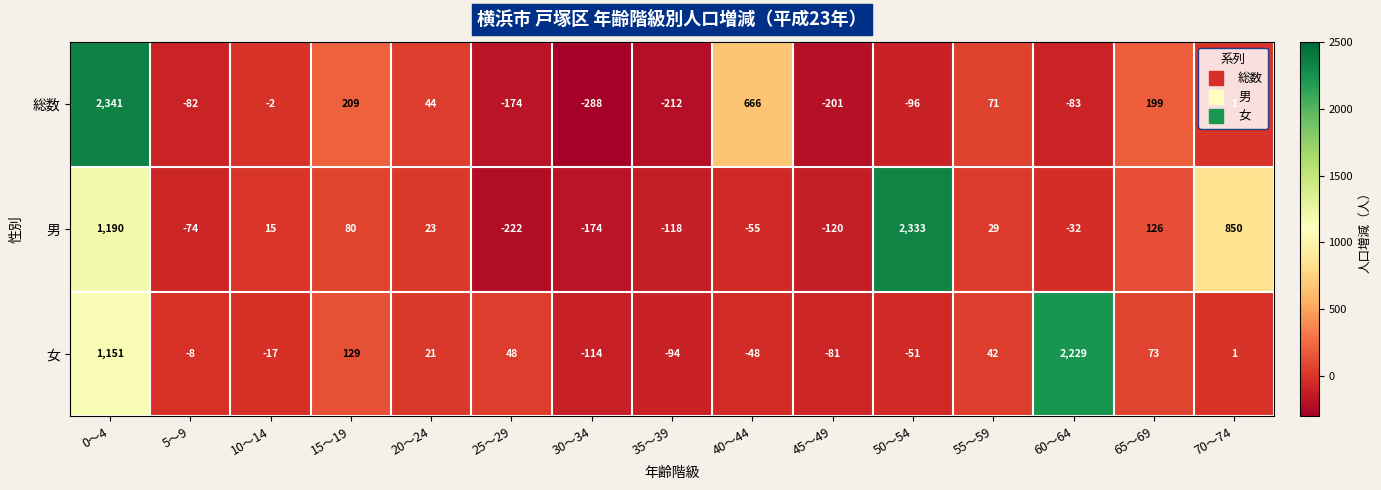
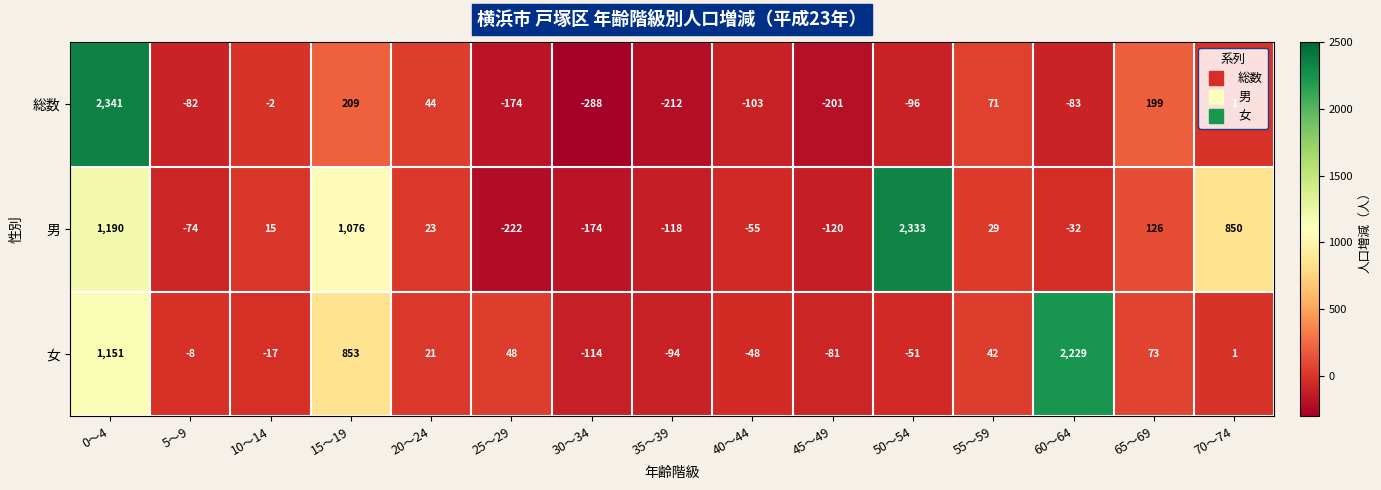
  {
    "総数": {
      "0～4": "2,341",
      "5～9": "-82",
      "10～14": "-2",
      "15～19": "209",
      "20～24": "44",
      "25～29": "-174",
      "30～34": "-288",
      "35～39": "-212",
-     "40～44": "666",
+     "40～44": "-103",
      "45～49": "-201",
      "50～54": "-96",
      "55～59": "71",
      "60～64": "-83",
      "65～69": "199"
    },
    "男": {
      "0～4": "1,190",
      "5～9": "-74",
      "10～14": "15",
-     "15～19": "80",
+     "15～19": "1,076",
      "20～24": "23",
      "25～29": "-222",
      "30～34": "-174",
      "35～39": "-118",
      "40～44": "-55",
      "45～49": "-120",
      "50～54": "2,333",
      "55～59": "29",
      "60～64": "-32",
      "65～69": "126",
      "70～74": "850"
    },
    "女": {
      "0～4": "1,151",
      "5～9": "-8",
      "10～14": "-17",
-     "15～19": "129",
+     "15～19": "853",
      "20～24": "21",
      "25～29": "48",
      "30～34": "-114",
      "35～39": "-94",
      "40～44": "-48",
      "45～49": "-81",
      "50～54": "-51",
      "55～59": "42",
      "60～64": "2,229",
      "65～69": "73",
      "70～74": "1"
    }
  }
